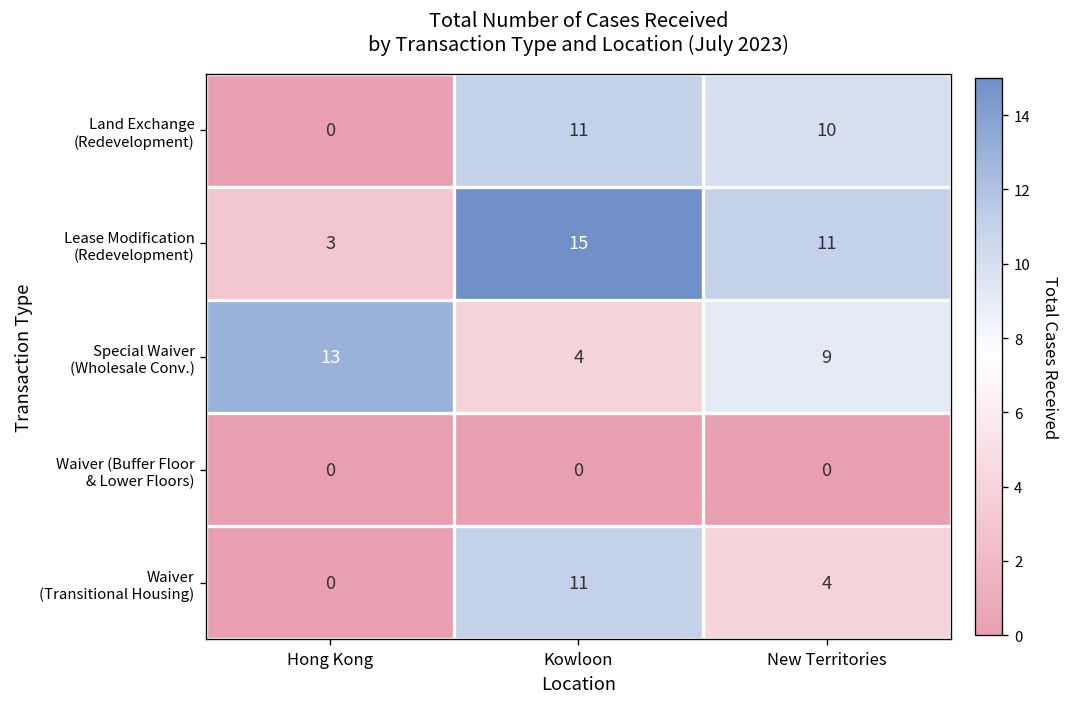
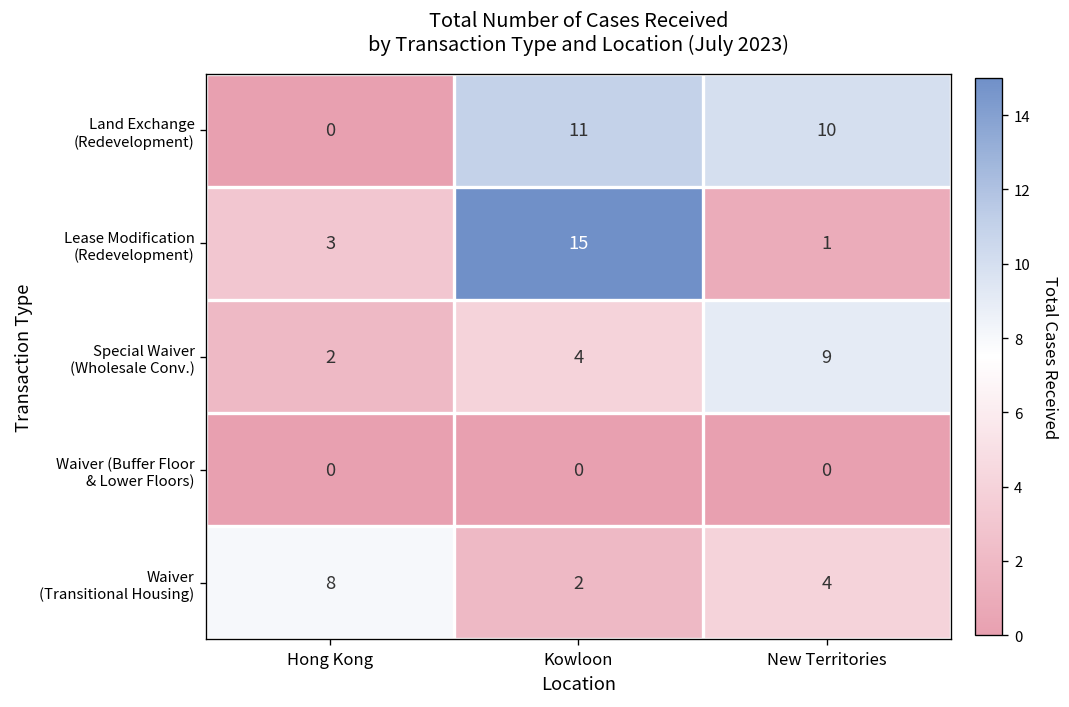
  {
    "Land Exchange (Redevelopment)": {
      "Hong Kong": 0,
      "Kowloon": 11,
      "New Territories": 10
    },
    "Lease Modification (Redevelopment)": {
      "Hong Kong": 3,
      "Kowloon": 15,
-     "New Territories": 11
+     "New Territories": 1
    },
    "Special Waiver (Wholesale Conv.)": {
-     "Hong Kong": 13,
+     "Hong Kong": 2,
      "Kowloon": 4,
      "New Territories": 9
    },
    "Waiver (Buffer Floor & Lower Floors)": {
      "Hong Kong": 0,
      "Kowloon": 0,
      "New Territories": 0
    },
    "Waiver (Transitional Housing)": {
-     "Hong Kong": 0,
-     "Kowloon": 11,
+     "Hong Kong": 8,
+     "Kowloon": 2,
      "New Territories": 4
    }
  }
